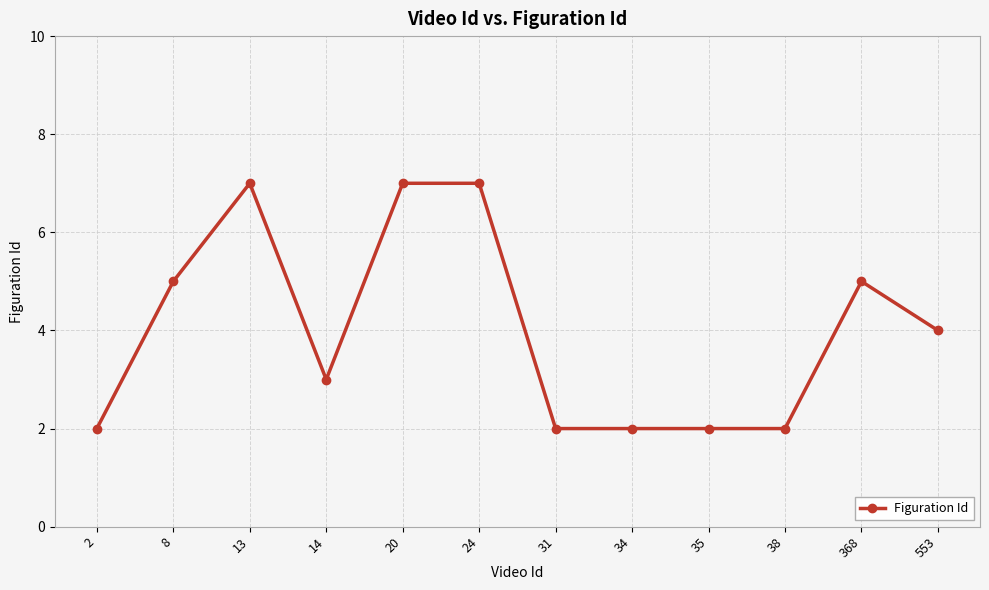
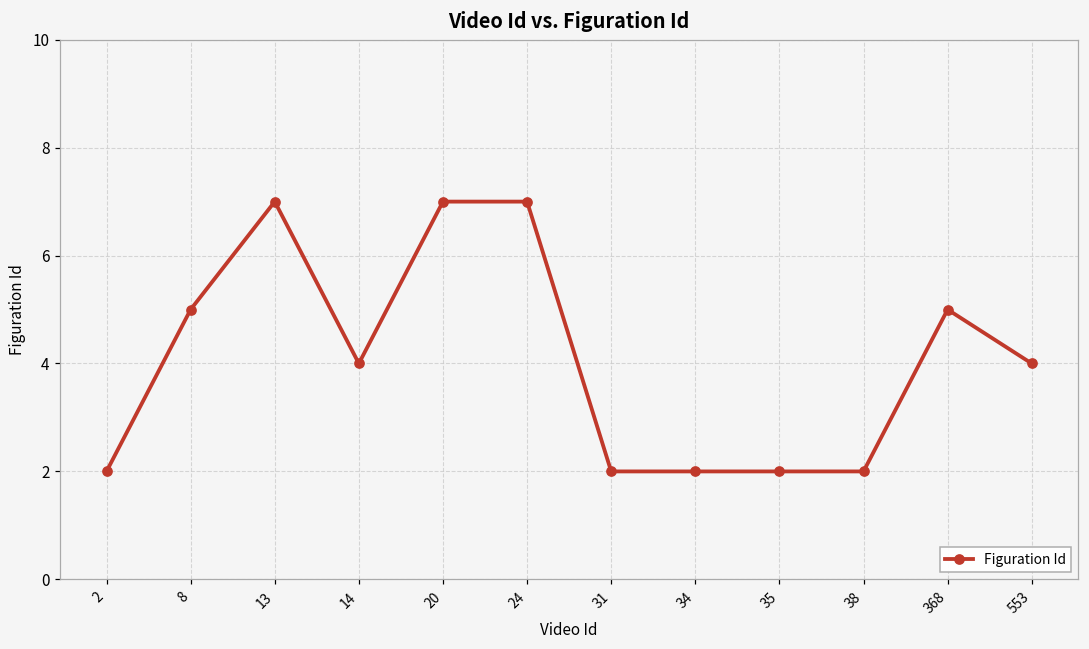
  {
    "2": 2,
    "8": 5,
    "13": 7,
-   "14": 3,
+   "14": 4,
    "20": 7,
    "24": 7,
    "31": 2,
    "34": 2,
    "35": 2,
    "38": 2,
    "368": 5,
    "553": 4
  }
